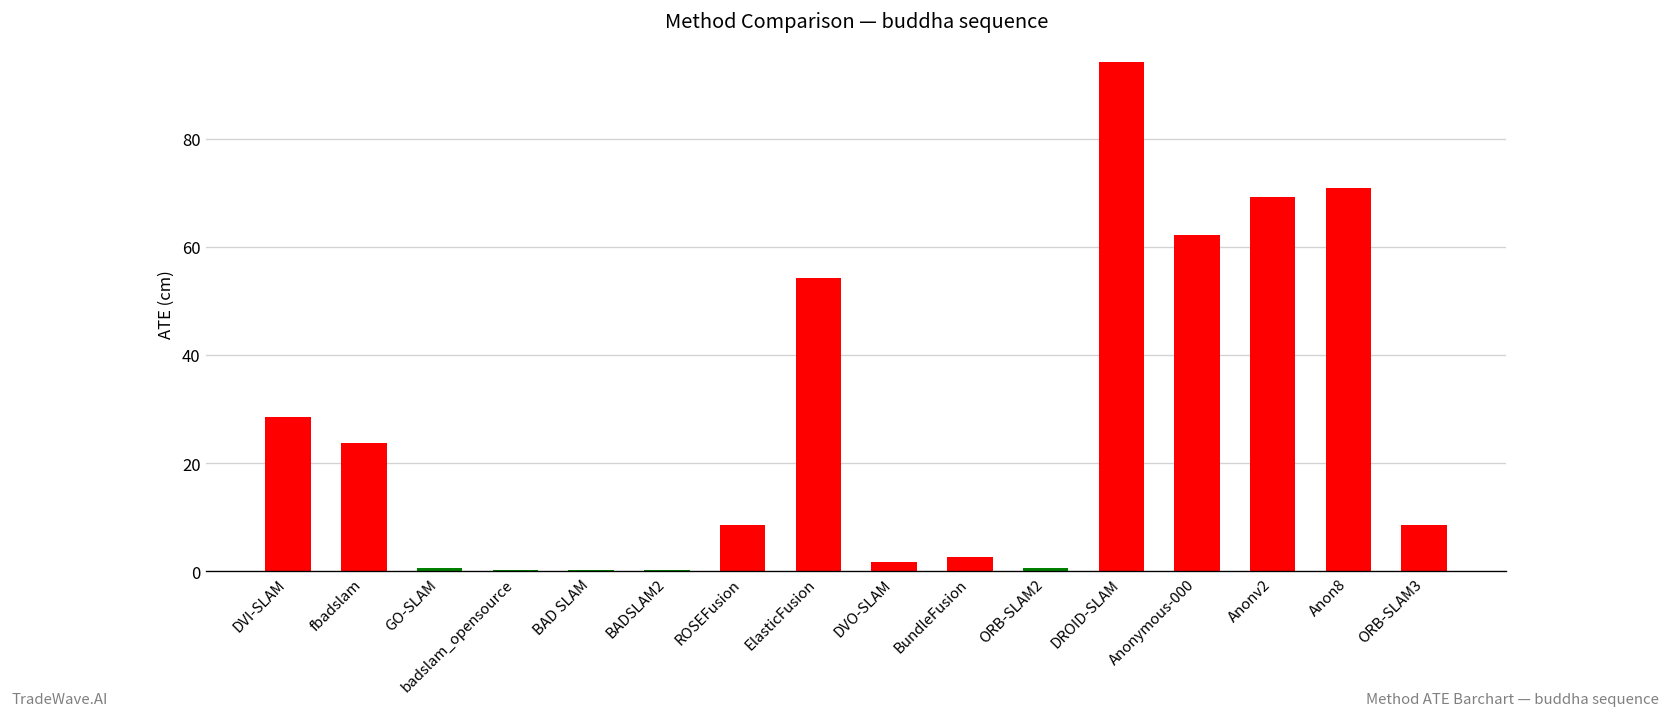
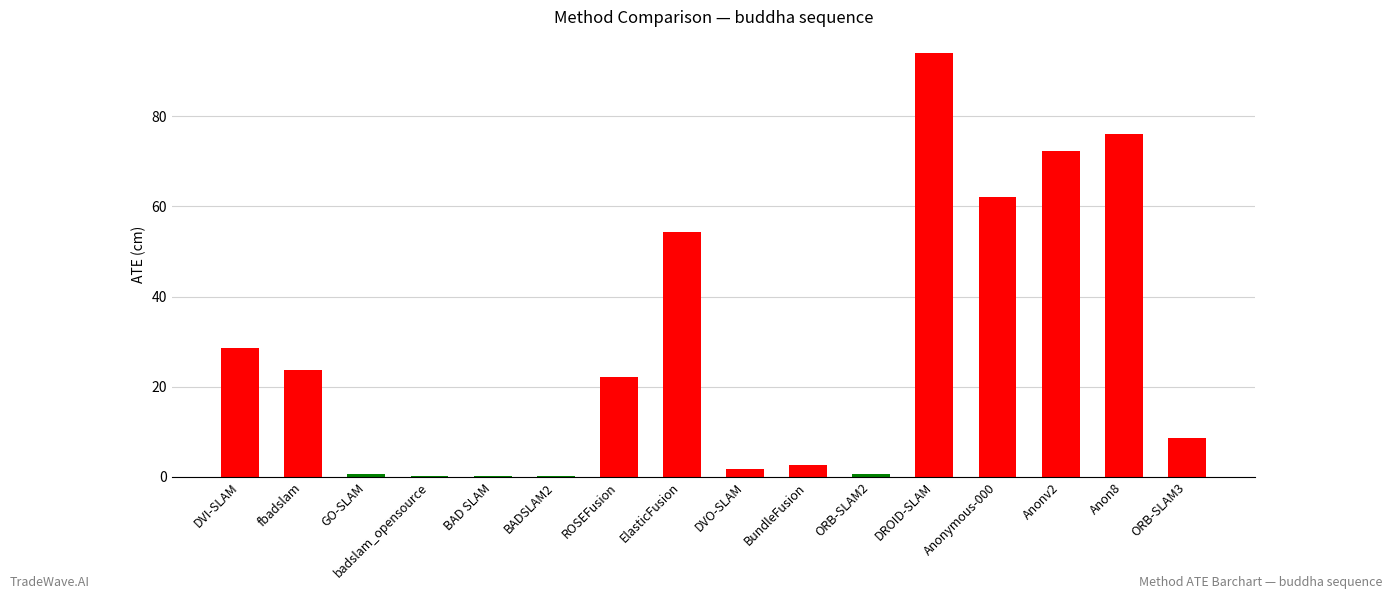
  {
    "DVI-SLAM": 29,
    "fbadslam": 24,
    "GO-SLAM": 1,
-   "ROSEFusion": 9,
+   "ROSEFusion": 22,
    "ElasticFusion": 54,
    "DVO-SLAM": 2,
    "BundleFusion": 3,
    "ORB-SLAM2": 1,
    "DROID-SLAM": 94,
    "Anonymous-000": 62,
-   "Anonv2": 69,
-   "Anon8": 71,
+   "Anonv2": 72,
+   "Anon8": 76,
    "ORB-SLAM3": 9
  }
